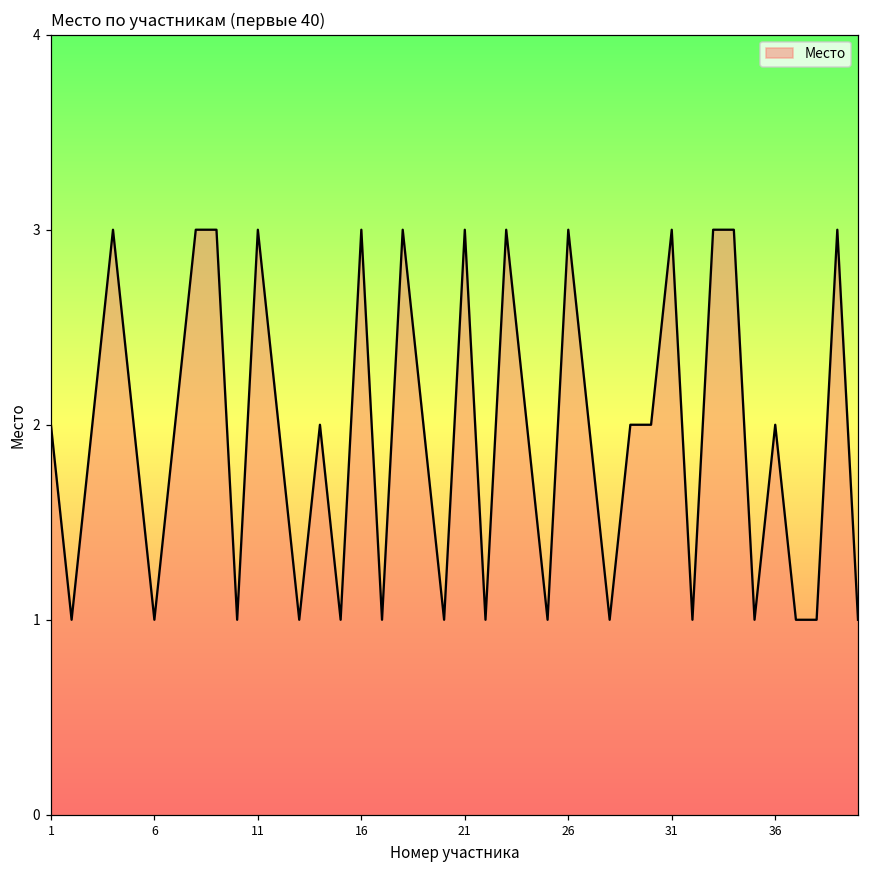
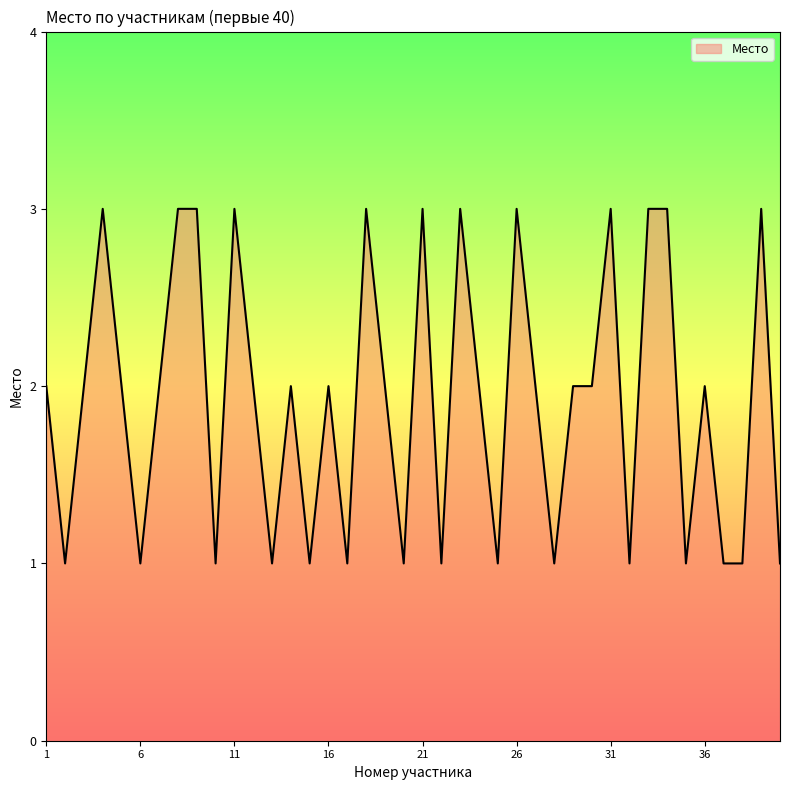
  {
    "1": 2,
    "6": 1,
    "11": 3,
-   "16": 3,
+   "16": 2,
    "21": 3,
    "26": 3,
    "31": 3,
    "36": 2
  }
